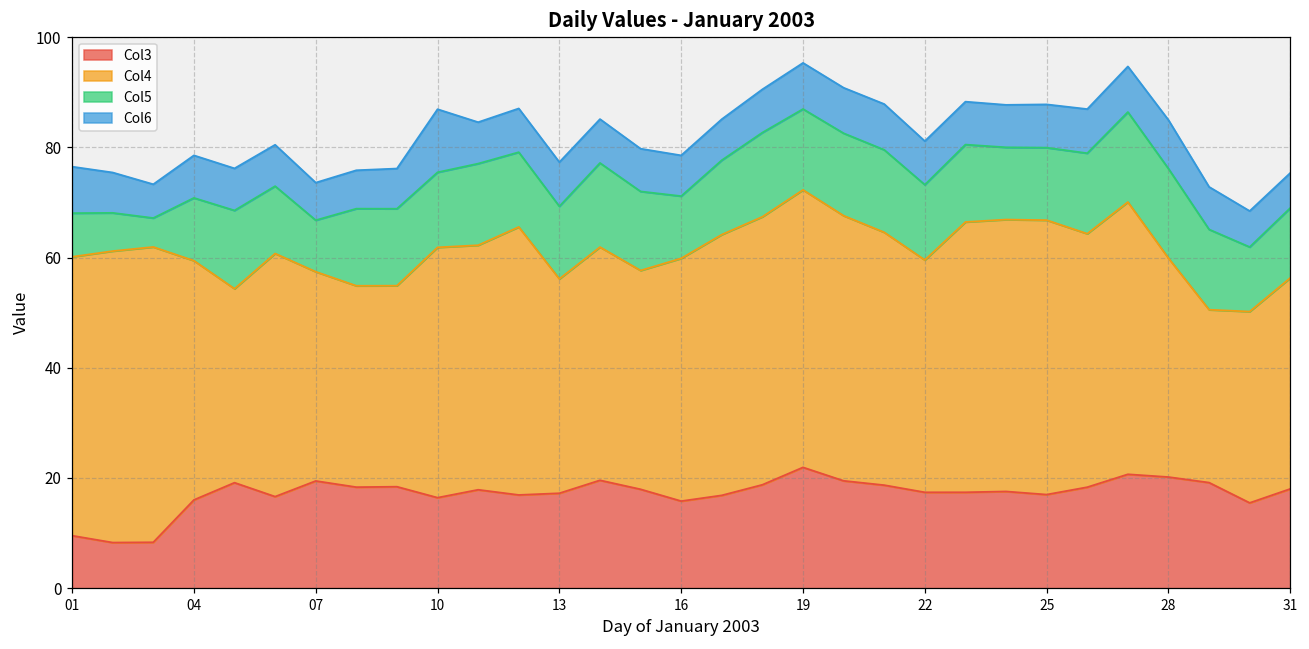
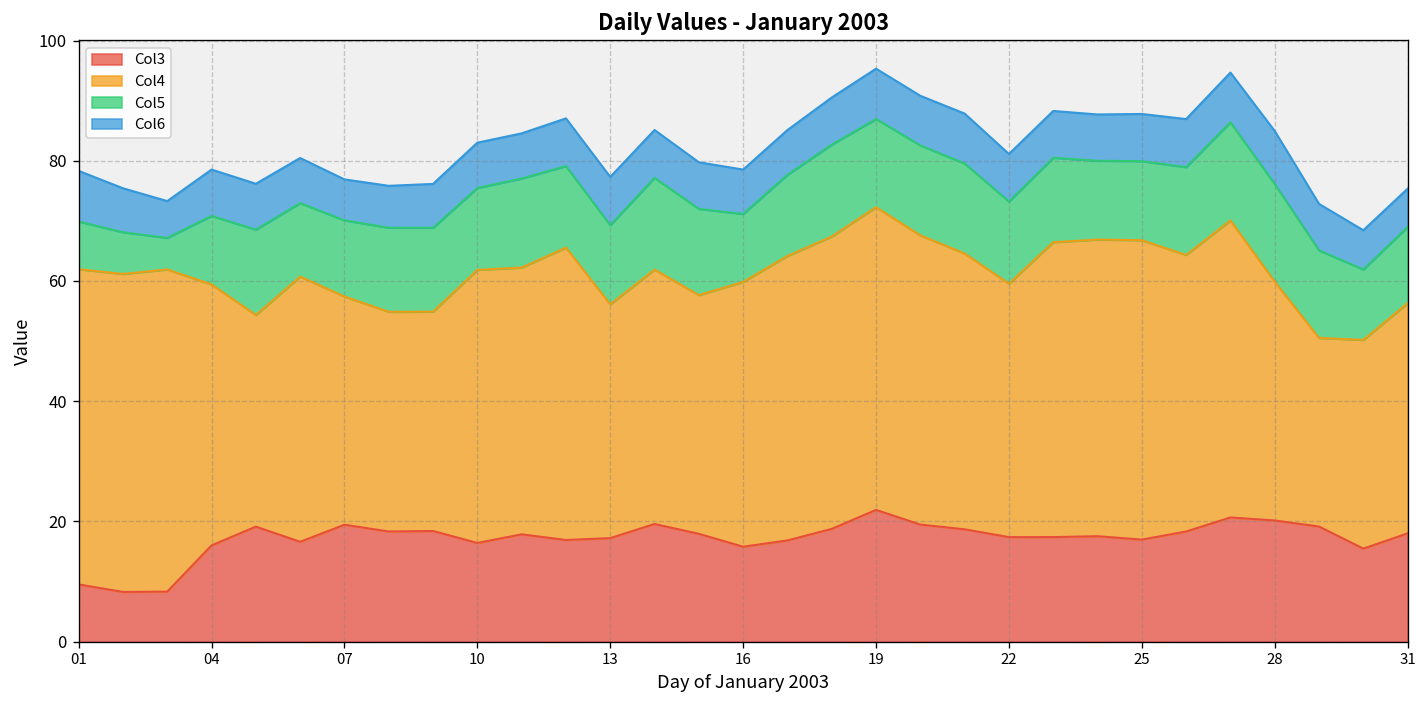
  {
    "Col3": {
      "01": 10,
      "04": 16,
      "07": 19,
      "10": 16,
      "13": 17,
      "16": 16,
      "19": 22,
      "22": 17,
      "25": 17,
      "28": 20,
      "31": 18
    },
    "Col4": {
-     "01": 51,
+     "01": 52,
      "04": 43,
      "07": 38,
      "10": 45,
      "13": 39,
      "16": 44,
      "19": 50,
      "22": 42,
      "25": 50,
      "28": 40,
      "31": 38
    },
    "Col5": {
      "01": 8,
      "04": 11,
-     "07": 9,
+     "07": 13,
      "10": 14,
      "13": 13,
      "16": 11,
      "19": 15,
      "22": 14,
      "25": 13,
      "28": 16,
      "31": 13
    },
    "Col6": {
      "01": 8,
      "04": 8,
      "07": 7,
-     "10": 11,
+     "10": 8,
      "13": 8,
      "16": 7,
      "19": 8,
      "22": 8,
      "25": 8,
      "28": 9,
      "31": 6
    }
  }
